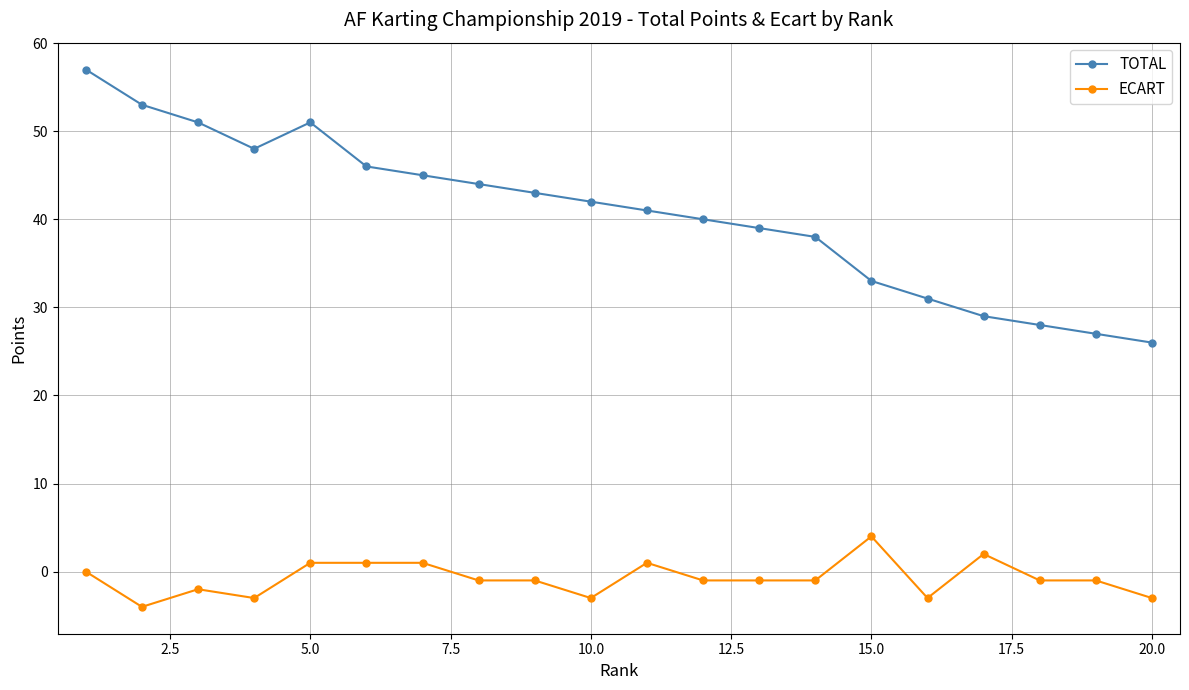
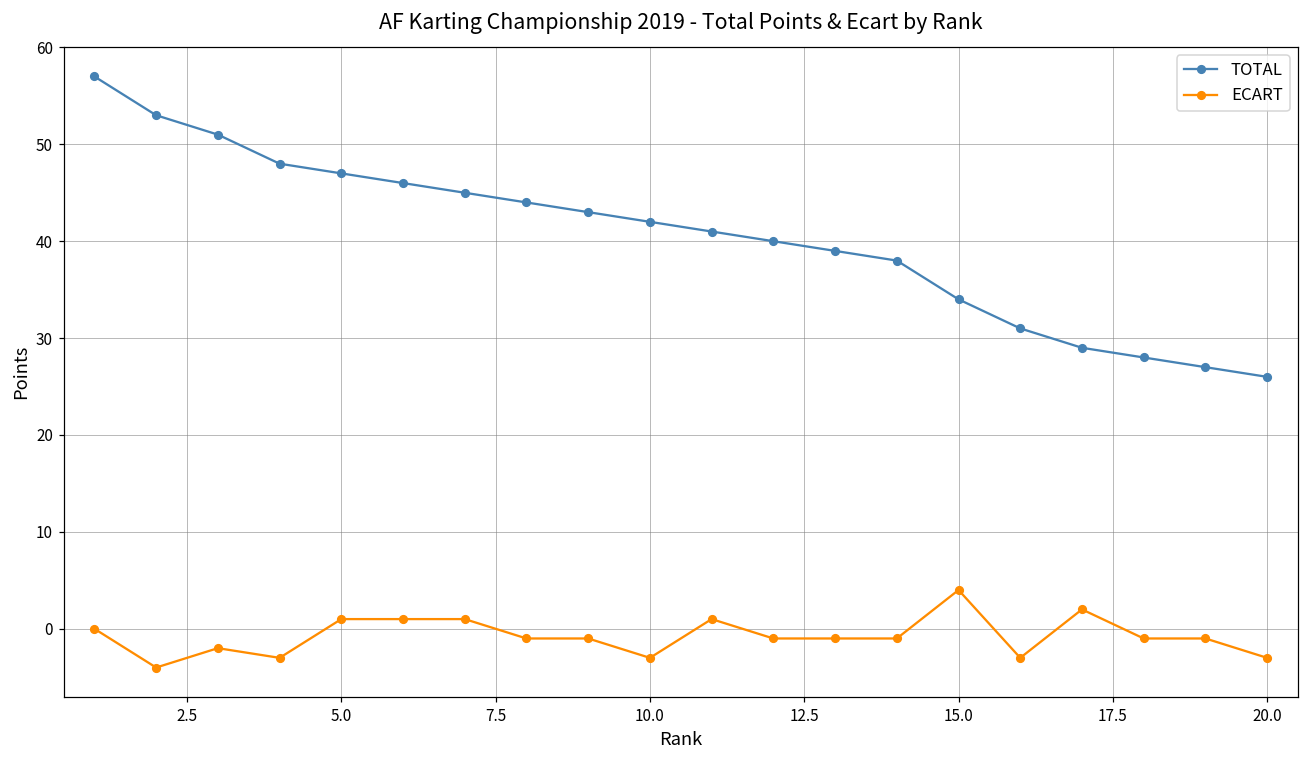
  {
    "TOTAL": {
-     "5.0": 51,
+     "5.0": 47,
      "10.0": 42,
-     "15.0": 33,
+     "15.0": 34,
      "20.0": 26
    },
    "ECART": {
      "5.0": 1,
      "10.0": -3,
      "15.0": 4,
      "20.0": -3
    }
  }
